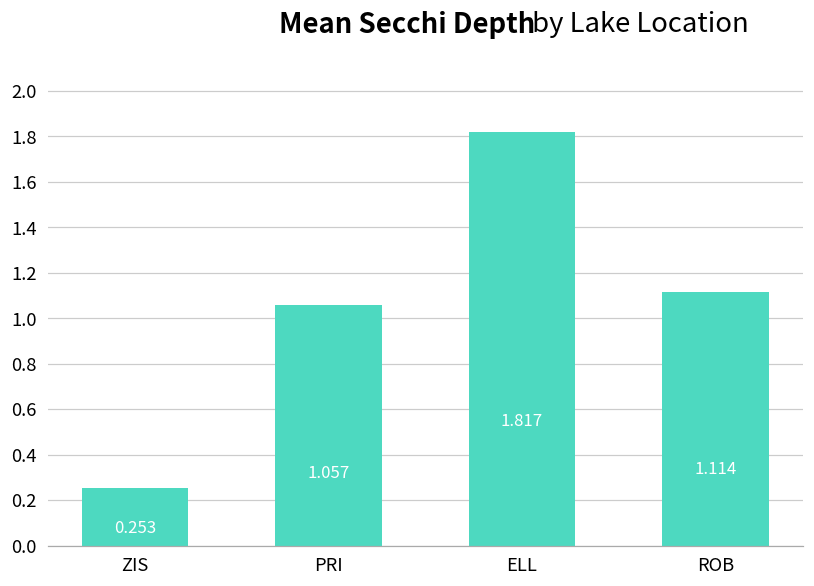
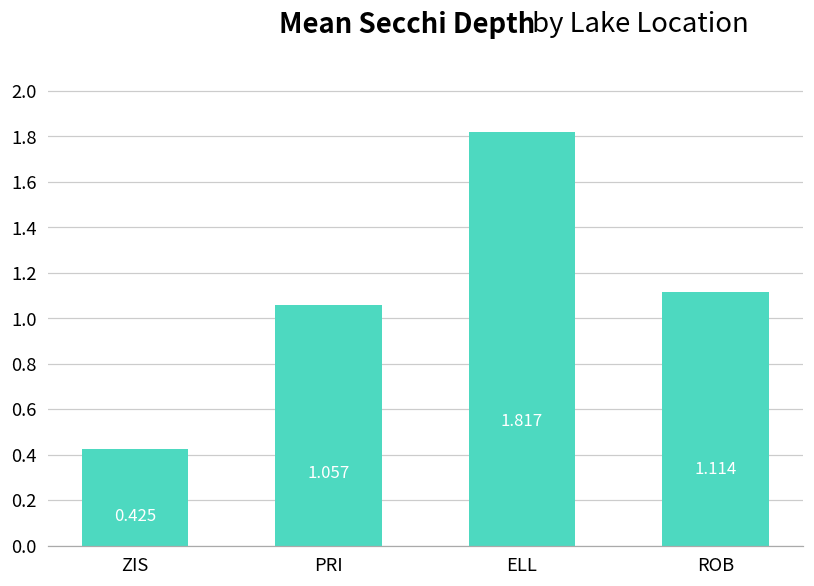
  {
-   "ZIS": 0.253,
+   "ZIS": 0.425,
    "PRI": 1.057,
    "ELL": 1.817,
    "ROB": 1.114
  }
